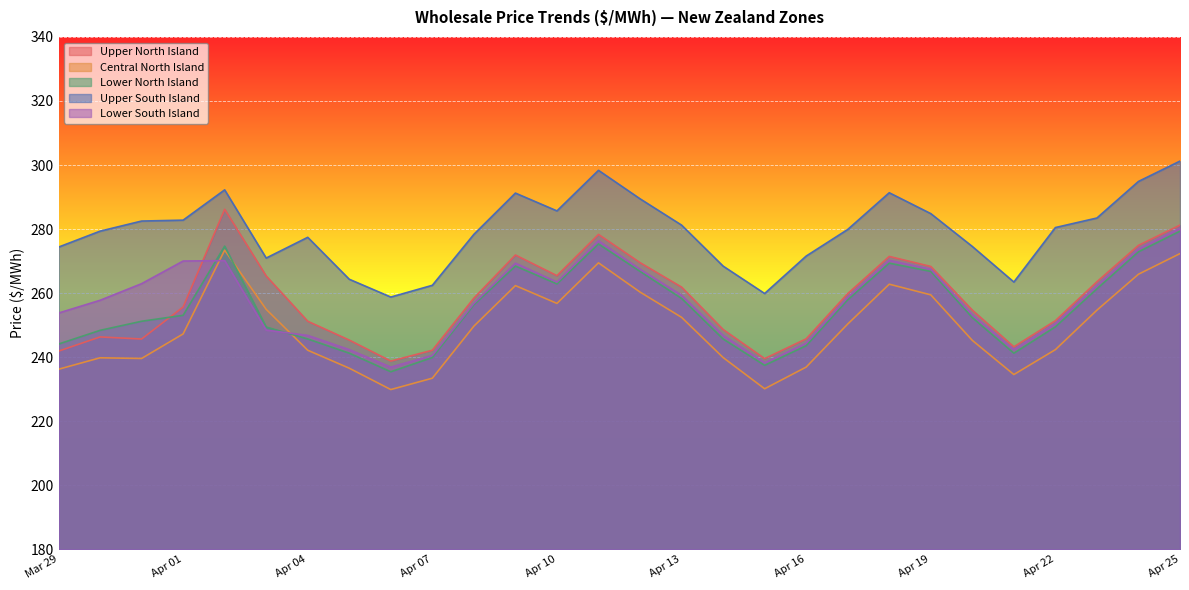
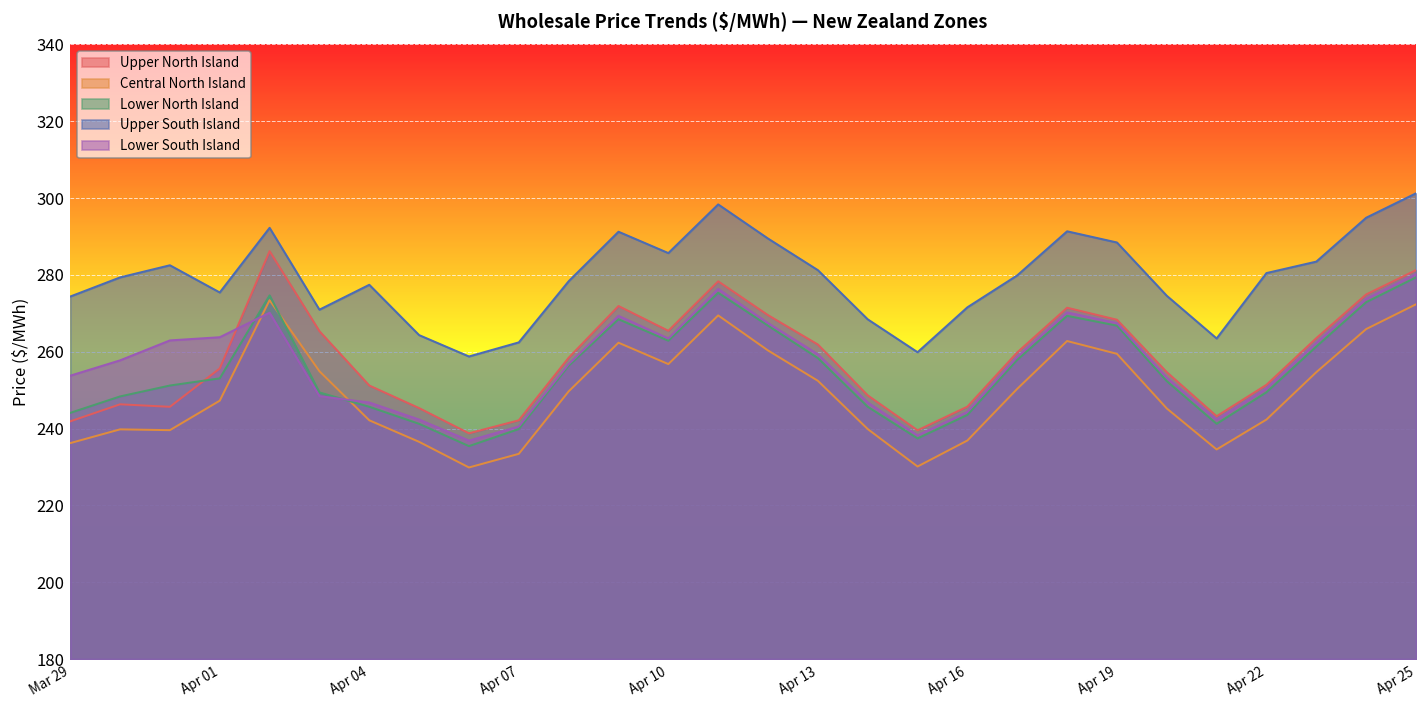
  {
    "Lower North Island": {
      "Mar 29": 244,
      "Apr 01": 253,
      "Apr 04": 246,
      "Apr 13": 258,
      "Apr 22": 249,
      "Apr 25": 279
    },
    "Upper South Island": {
      "Mar 29": 274,
-     "Apr 01": 283,
+     "Apr 01": 275,
      "Apr 04": 277,
      "Apr 07": 262,
      "Apr 10": 286,
      "Apr 13": 281,
      "Apr 16": 272,
-     "Apr 19": 285,
+     "Apr 19": 288,
      "Apr 22": 280,
      "Apr 25": 301
    },
    "Lower South Island": {
      "Mar 29": 254,
-     "Apr 01": 270,
+     "Apr 01": 264,
      "Apr 04": 247,
      "Apr 13": 259,
      "Apr 22": 250,
      "Apr 25": 280
    }
  }
